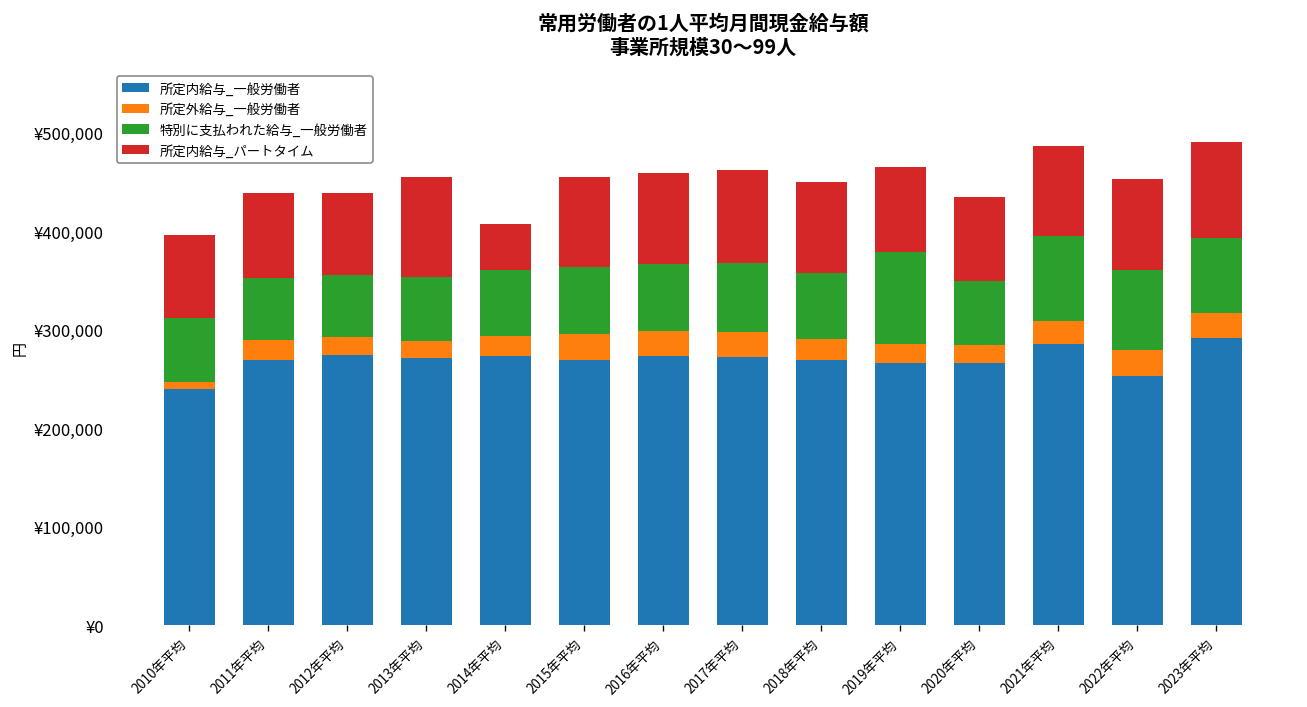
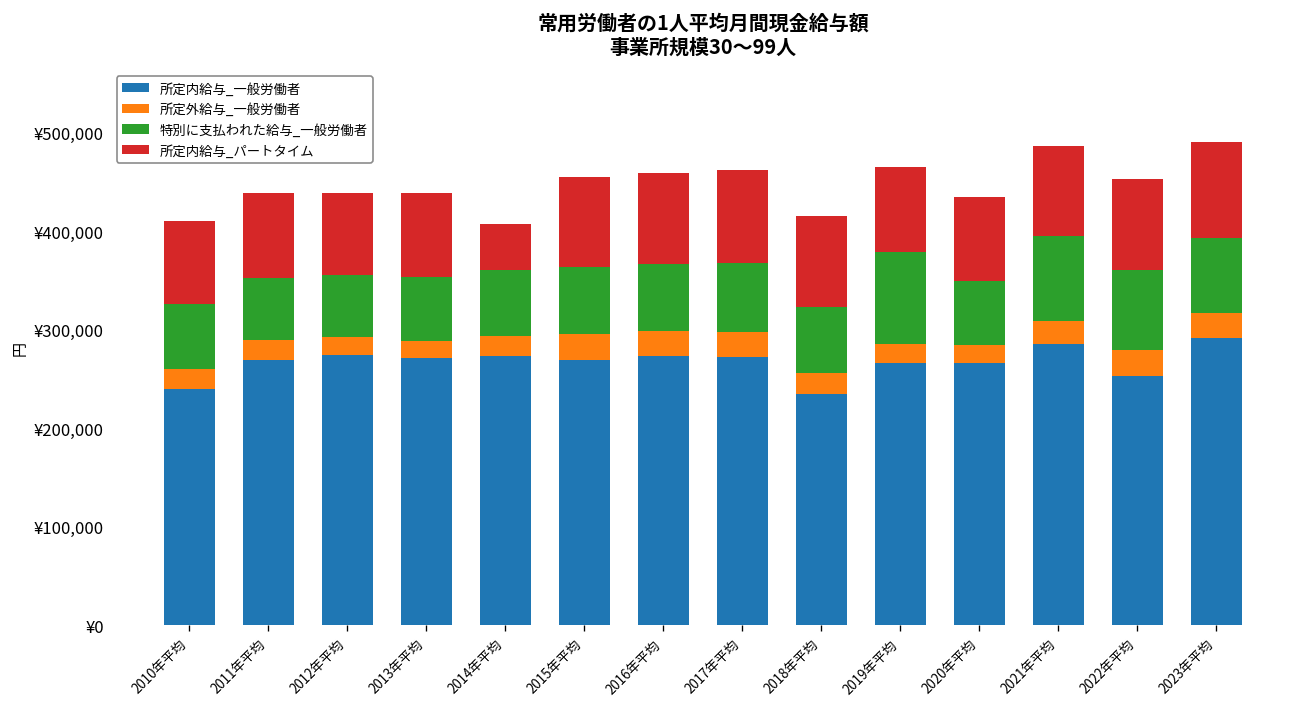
  {
    "所定内給与_一般労働者": {
      "2010年平均": "¥240,000",
      "2011年平均": "¥270,000",
      "2012年平均": "¥270,000",
      "2013年平均": "¥270,000",
      "2014年平均": "¥270,000",
      "2015年平均": "¥270,000",
      "2016年平均": "¥270,000",
      "2017年平均": "¥270,000",
-     "2018年平均": "¥270,000",
+     "2018年平均": "¥230,000",
      "2019年平均": "¥270,000",
      "2020年平均": "¥270,000",
      "2021年平均": "¥280,000",
      "2022年平均": "¥250,000",
      "2023年平均": "¥290,000"
    },
    "所定外給与_一般労働者": {
-     "2010年平均": "¥10,000",
+     "2010年平均": "¥20,000",
      "2011年平均": "¥20,000",
      "2012年平均": "¥20,000",
      "2013年平均": "¥20,000",
      "2014年平均": "¥20,000",
      "2015年平均": "¥30,000",
      "2016年平均": "¥20,000",
      "2017年平均": "¥30,000",
      "2018年平均": "¥20,000",
      "2019年平均": "¥20,000",
      "2020年平均": "¥20,000",
      "2021年平均": "¥20,000",
      "2022年平均": "¥30,000",
      "2023年平均": "¥30,000"
    },
    "特別に支払われた給与_一般労働者": {
      "2010年平均": "¥70,000",
      "2011年平均": "¥60,000",
      "2012年平均": "¥60,000",
      "2013年平均": "¥60,000",
      "2014年平均": "¥70,000",
      "2015年平均": "¥70,000",
      "2016年平均": "¥70,000",
      "2017年平均": "¥70,000",
      "2018年平均": "¥70,000",
      "2019年平均": "¥90,000",
      "2020年平均": "¥70,000",
      "2021年平均": "¥90,000",
      "2022年平均": "¥80,000",
      "2023年平均": "¥80,000"
    },
    "所定内給与_パートタイム": {
      "2010年平均": "¥80,000",
      "2011年平均": "¥90,000",
      "2012年平均": "¥80,000",
-     "2013年平均": "¥100,000",
+     "2013年平均": "¥80,000",
      "2014年平均": "¥50,000",
      "2015年平均": "¥90,000",
      "2016年平均": "¥90,000",
      "2017年平均": "¥90,000",
      "2018年平均": "¥90,000",
      "2019年平均": "¥90,000",
      "2020年平均": "¥90,000",
      "2021年平均": "¥90,000",
      "2022年平均": "¥90,000",
      "2023年平均": "¥100,000"
    }
  }
